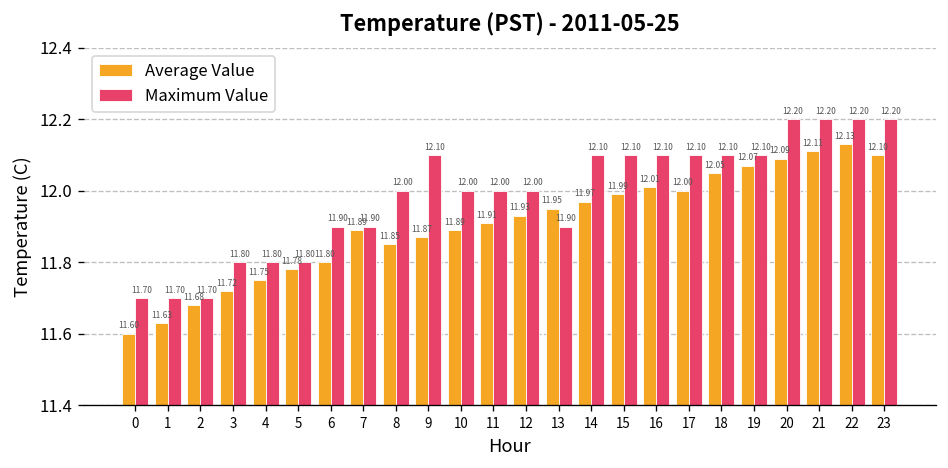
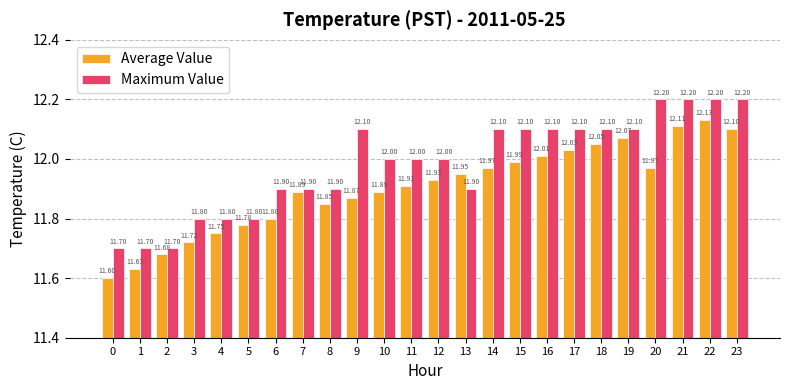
  {
    "Average Value": {
      "0": 11.60,
      "1": 11.63,
      "2": 11.68,
      "3": 11.72,
      "4": 11.75,
      "5": 11.78,
      "6": 11.80,
      "8": 11.85,
      "9": 11.87,
      "10": 11.89,
      "11": 11.91,
      "12": 11.93,
      "13": 11.95,
      "14": 11.97,
      "15": 11.99,
      "16": 12.01,
-     "17": 12.00,
+     "17": 12.03,
      "18": 12.05,
      "19": 12.07,
-     "20": 12.09,
+     "20": 11.97,
      "21": 12.11,
      "22": 12.13,
      "23": 12.10
    },
    "Maximum Value": {
      "0": 11.70,
      "1": 11.70,
      "2": 11.70,
      "3": 11.80,
      "4": 11.80,
      "5": 11.80,
      "6": 11.90,
-     "8": 12.00,
+     "8": 11.90,
      "9": 12.10,
      "10": 12.00,
      "11": 12.00,
      "12": 12.00,
      "13": 11.90,
      "14": 12.10,
      "15": 12.10,
      "16": 12.10,
      "17": 12.10,
      "18": 12.10,
      "19": 12.10,
      "20": 12.20,
      "21": 12.20,
      "22": 12.20,
      "23": 12.20
    }
  }
